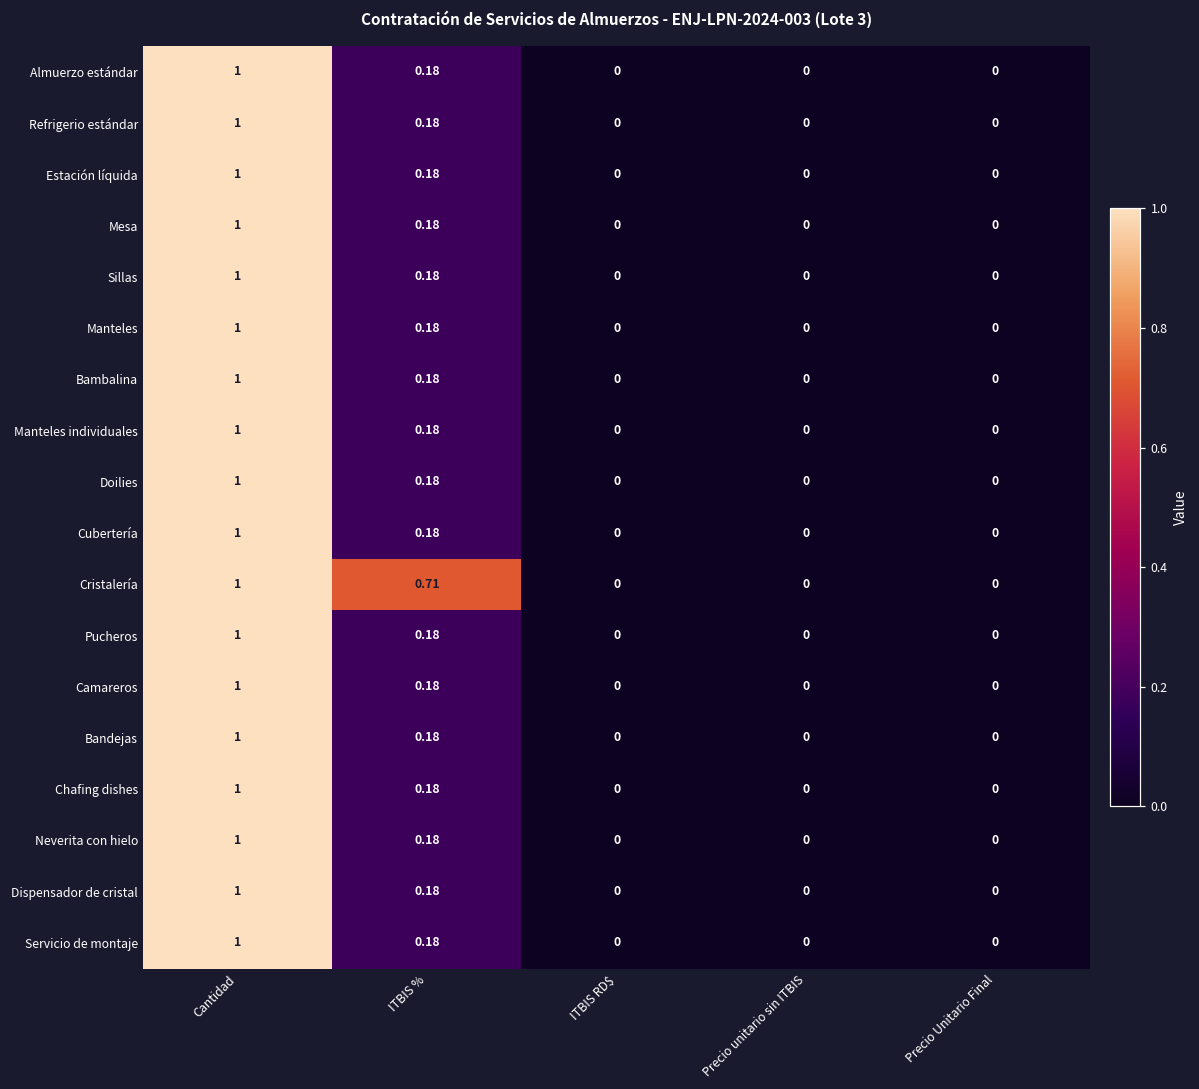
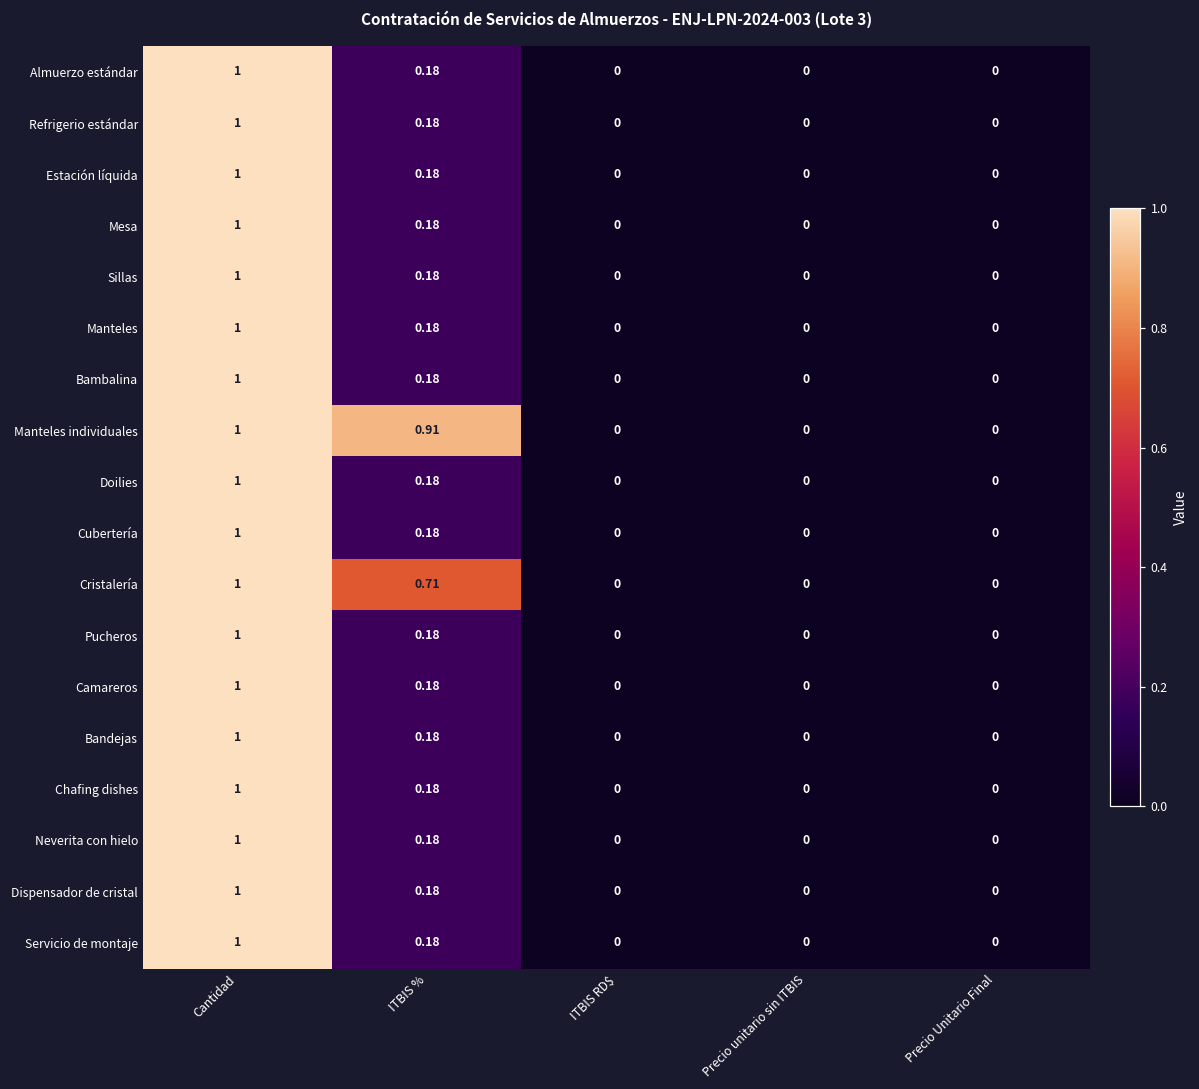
  {
    "Almuerzo estándar": {
      "Cantidad": 1,
      "ITBIS %": 0.18,
      "ITBIS RD$": 0,
      "Precio unitario sin ITBIS": 0,
      "Precio Unitario Final": 0
    },
    "Refrigerio estándar": {
      "Cantidad": 1,
      "ITBIS %": 0.18,
      "ITBIS RD$": 0,
      "Precio unitario sin ITBIS": 0,
      "Precio Unitario Final": 0
    },
    "Estación líquida": {
      "Cantidad": 1,
      "ITBIS %": 0.18,
      "ITBIS RD$": 0,
      "Precio unitario sin ITBIS": 0,
      "Precio Unitario Final": 0
    },
    "Mesa": {
      "Cantidad": 1,
      "ITBIS %": 0.18,
      "ITBIS RD$": 0,
      "Precio unitario sin ITBIS": 0,
      "Precio Unitario Final": 0
    },
    "Sillas": {
      "Cantidad": 1,
      "ITBIS %": 0.18,
      "ITBIS RD$": 0,
      "Precio unitario sin ITBIS": 0,
      "Precio Unitario Final": 0
    },
    "Manteles": {
      "Cantidad": 1,
      "ITBIS %": 0.18,
      "ITBIS RD$": 0,
      "Precio unitario sin ITBIS": 0,
      "Precio Unitario Final": 0
    },
    "Bambalina": {
      "Cantidad": 1,
      "ITBIS %": 0.18,
      "ITBIS RD$": 0,
      "Precio unitario sin ITBIS": 0,
      "Precio Unitario Final": 0
    },
    "Manteles individuales": {
      "Cantidad": 1,
-     "ITBIS %": 0.18,
+     "ITBIS %": 0.91,
      "ITBIS RD$": 0,
      "Precio unitario sin ITBIS": 0,
      "Precio Unitario Final": 0
    },
    "Doilies": {
      "Cantidad": 1,
      "ITBIS %": 0.18,
      "ITBIS RD$": 0,
      "Precio unitario sin ITBIS": 0,
      "Precio Unitario Final": 0
    },
    "Cubertería": {
      "Cantidad": 1,
      "ITBIS %": 0.18,
      "ITBIS RD$": 0,
      "Precio unitario sin ITBIS": 0,
      "Precio Unitario Final": 0
    },
    "Cristalería": {
      "Cantidad": 1,
      "ITBIS %": 0.71,
      "ITBIS RD$": 0,
      "Precio unitario sin ITBIS": 0,
      "Precio Unitario Final": 0
    },
    "Pucheros": {
      "Cantidad": 1,
      "ITBIS %": 0.18,
      "ITBIS RD$": 0,
      "Precio unitario sin ITBIS": 0,
      "Precio Unitario Final": 0
    },
    "Camareros": {
      "Cantidad": 1,
      "ITBIS %": 0.18,
      "ITBIS RD$": 0,
      "Precio unitario sin ITBIS": 0,
      "Precio Unitario Final": 0
    },
    "Bandejas": {
      "Cantidad": 1,
      "ITBIS %": 0.18,
      "ITBIS RD$": 0,
      "Precio unitario sin ITBIS": 0,
      "Precio Unitario Final": 0
    },
    "Chafing dishes": {
      "Cantidad": 1,
      "ITBIS %": 0.18,
      "ITBIS RD$": 0,
      "Precio unitario sin ITBIS": 0,
      "Precio Unitario Final": 0
    },
    "Neverita con hielo": {
      "Cantidad": 1,
      "ITBIS %": 0.18,
      "ITBIS RD$": 0,
      "Precio unitario sin ITBIS": 0,
      "Precio Unitario Final": 0
    },
    "Dispensador de cristal": {
      "Cantidad": 1,
      "ITBIS %": 0.18,
      "ITBIS RD$": 0,
      "Precio unitario sin ITBIS": 0,
      "Precio Unitario Final": 0
    },
    "Servicio de montaje": {
      "Cantidad": 1,
      "ITBIS %": 0.18,
      "ITBIS RD$": 0,
      "Precio unitario sin ITBIS": 0,
      "Precio Unitario Final": 0
    }
  }
